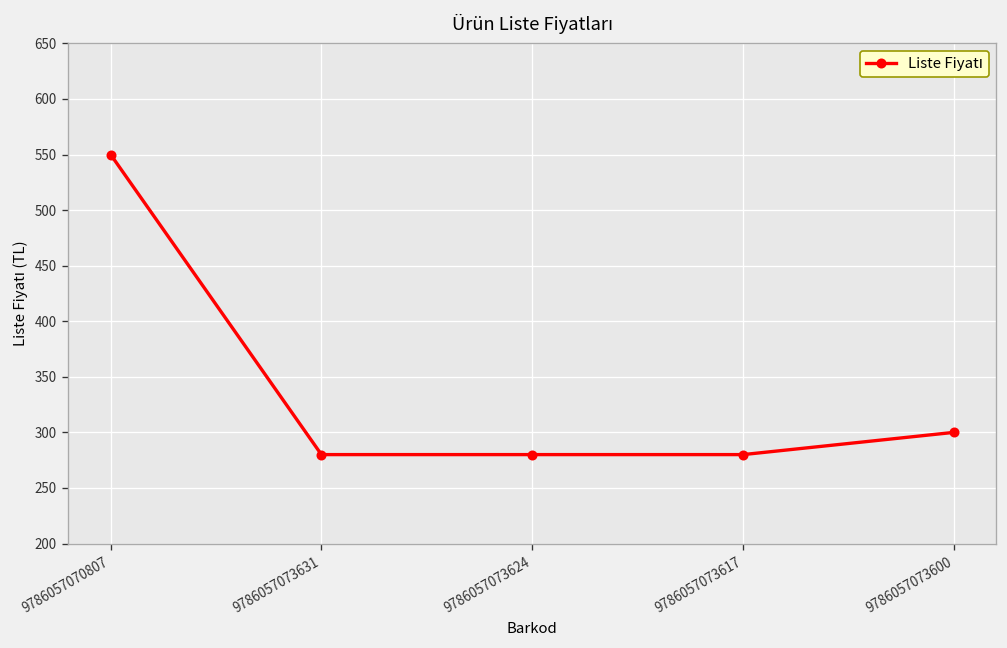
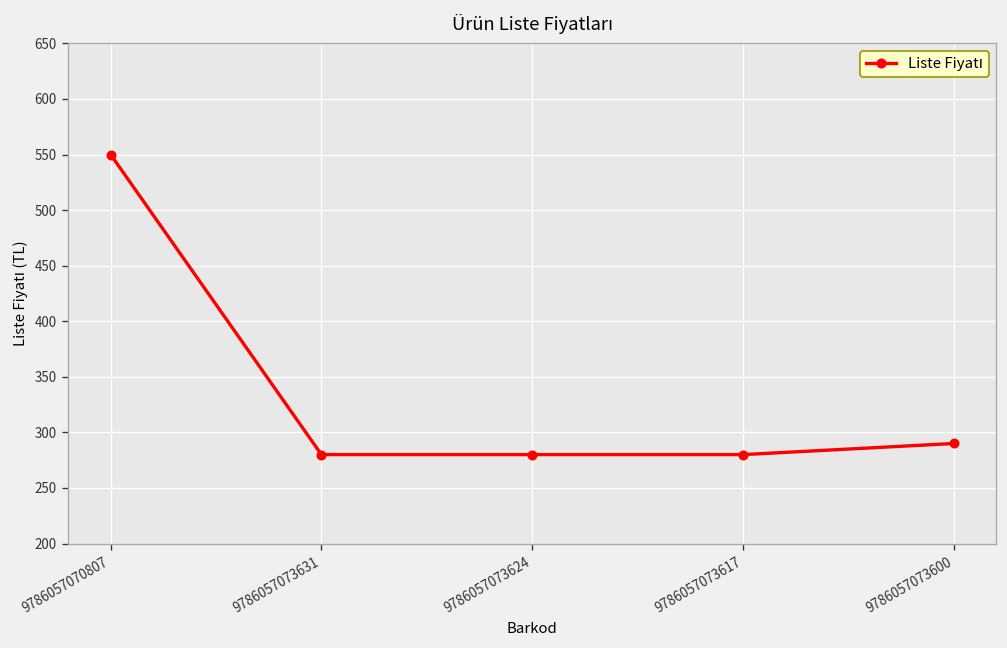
  {
    "9786057070807": 550,
    "9786057073631": 280,
    "9786057073624": 280,
    "9786057073617": 280,
-   "9786057073600": 300
+   "9786057073600": 290
  }
